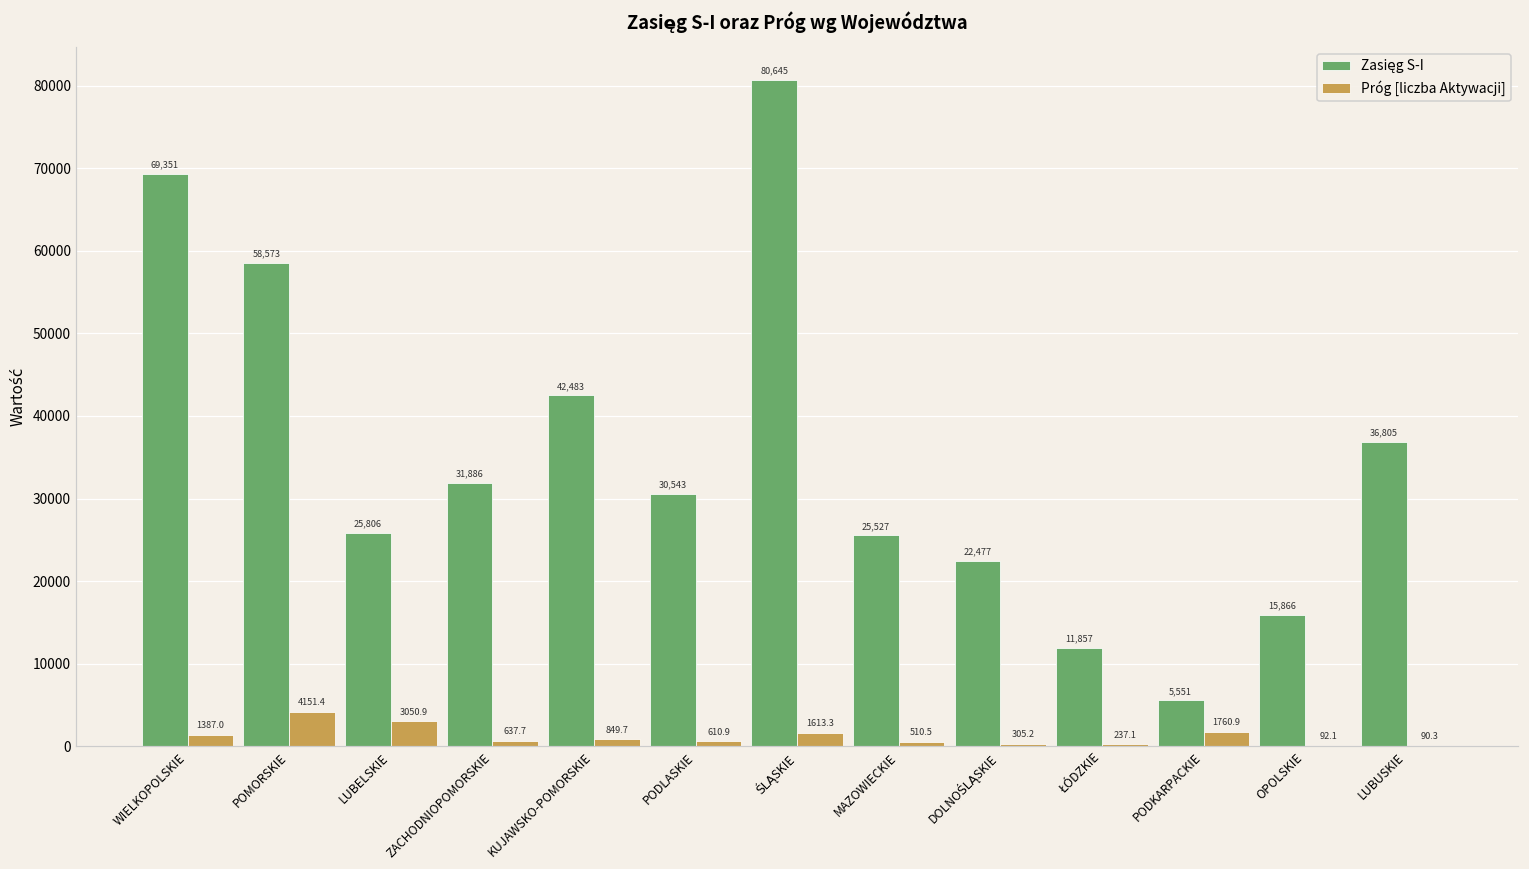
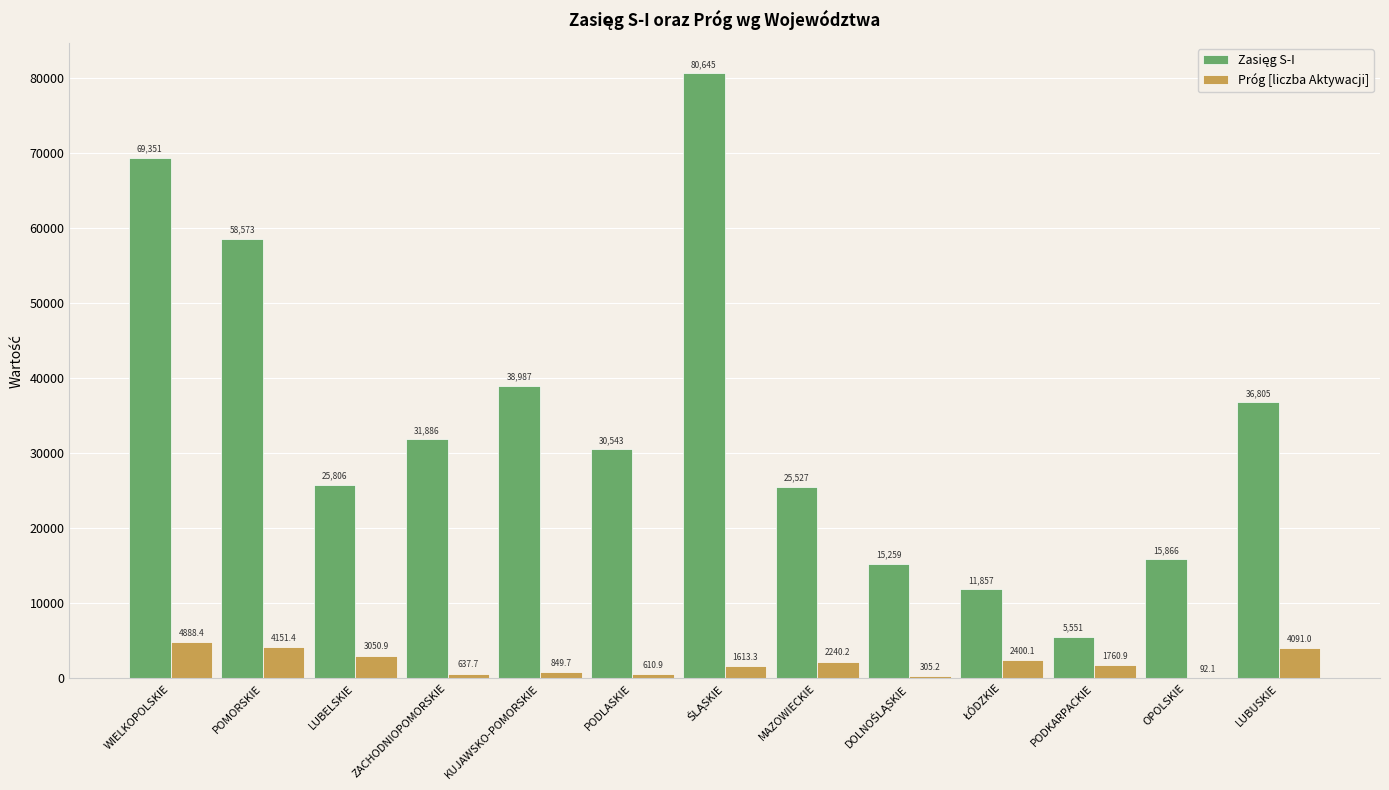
  {
    "Zasięg S-I": {
      "WIELKOPOLSKIE": "69,351",
      "POMORSKIE": "58,573",
      "LUBELSKIE": "25,806",
      "ZACHODNIOPOMORSKIE": "31,886",
-     "KUJAWSKO-POMORSKIE": "42,483",
+     "KUJAWSKO-POMORSKIE": "38,987",
      "PODLASKIE": "30,543",
      "ŚLĄSKIE": "80,645",
      "MAZOWIECKIE": "25,527",
-     "DOLNOŚLĄSKIE": "22,477",
+     "DOLNOŚLĄSKIE": "15,259",
      "ŁÓDZKIE": "11,857",
      "PODKARPACKIE": "5,551",
      "OPOLSKIE": "15,866",
      "LUBUSKIE": "36,805"
    },
    "Próg [liczba Aktywacji]": {
-     "WIELKOPOLSKIE": "1387.0",
+     "WIELKOPOLSKIE": "4888.4",
      "POMORSKIE": "4151.4",
      "LUBELSKIE": "3050.9",
      "ZACHODNIOPOMORSKIE": "637.7",
      "KUJAWSKO-POMORSKIE": "849.7",
      "PODLASKIE": "610.9",
      "ŚLĄSKIE": "1613.3",
-     "MAZOWIECKIE": "510.5",
+     "MAZOWIECKIE": "2240.2",
      "DOLNOŚLĄSKIE": "305.2",
-     "ŁÓDZKIE": "237.1",
+     "ŁÓDZKIE": "2400.1",
      "PODKARPACKIE": "1760.9",
      "OPOLSKIE": "92.1",
-     "LUBUSKIE": "90.3"
+     "LUBUSKIE": "4091.0"
    }
  }
